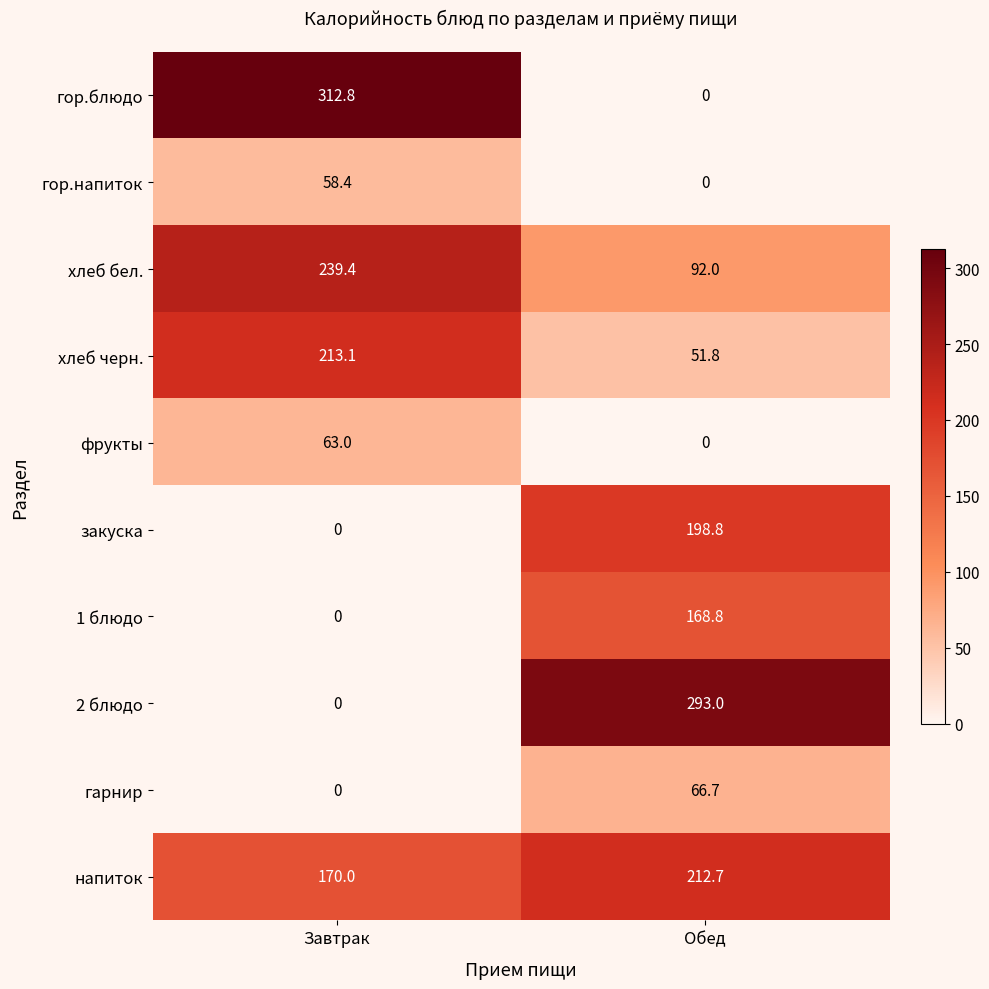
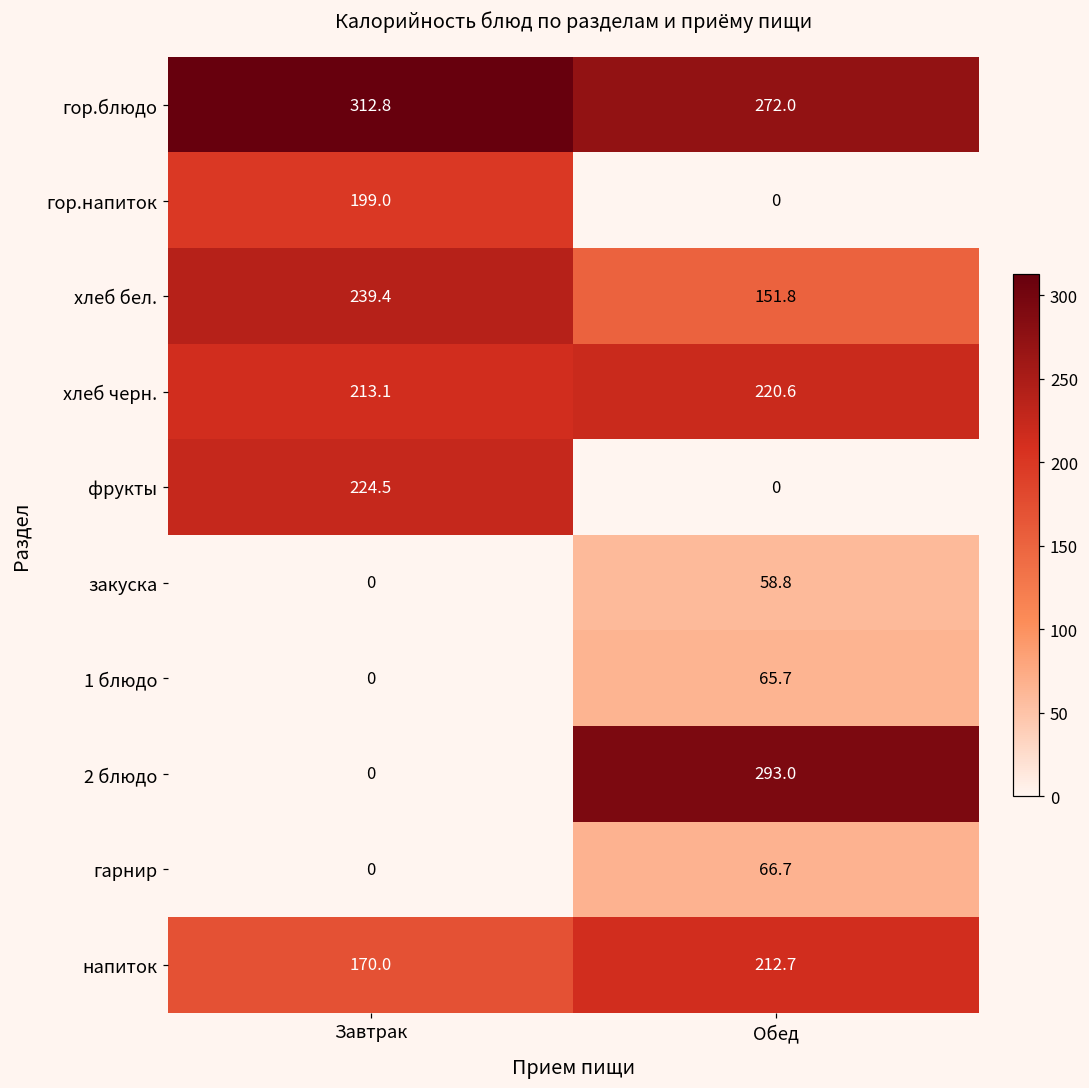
  {
    "гор.блюдо": {
      "Завтрак": 312.8,
-     "Обед": 0
+     "Обед": 272.0
    },
    "гор.напиток": {
-     "Завтрак": 58.4,
+     "Завтрак": 199.0,
      "Обед": 0
    },
    "хлеб бел.": {
      "Завтрак": 239.4,
-     "Обед": 92.0
+     "Обед": 151.8
    },
    "хлеб черн.": {
      "Завтрак": 213.1,
-     "Обед": 51.8
+     "Обед": 220.6
    },
    "фрукты": {
-     "Завтрак": 63.0,
+     "Завтрак": 224.5,
      "Обед": 0
    },
    "закуска": {
      "Завтрак": 0,
-     "Обед": 198.8
+     "Обед": 58.8
    },
    "1 блюдо": {
      "Завтрак": 0,
-     "Обед": 168.8
+     "Обед": 65.7
    },
    "2 блюдо": {
      "Завтрак": 0,
      "Обед": 293.0
    },
    "гарнир": {
      "Завтрак": 0,
      "Обед": 66.7
    },
    "напиток": {
      "Завтрак": 170.0,
      "Обед": 212.7
    }
  }
